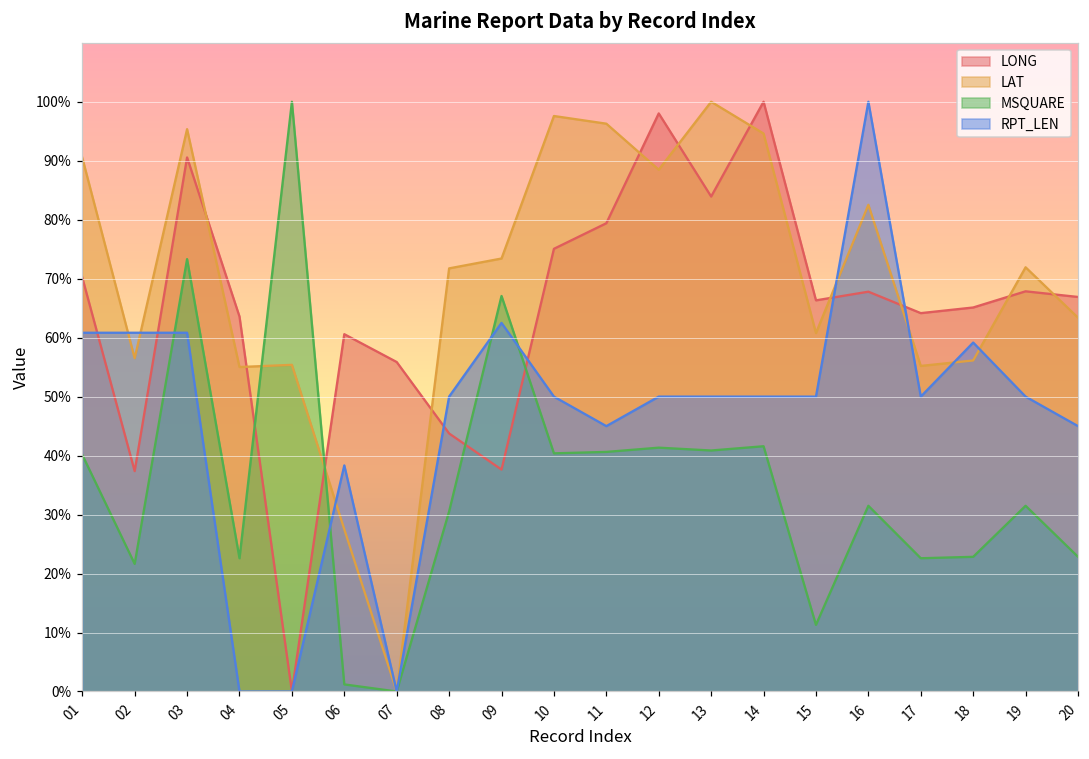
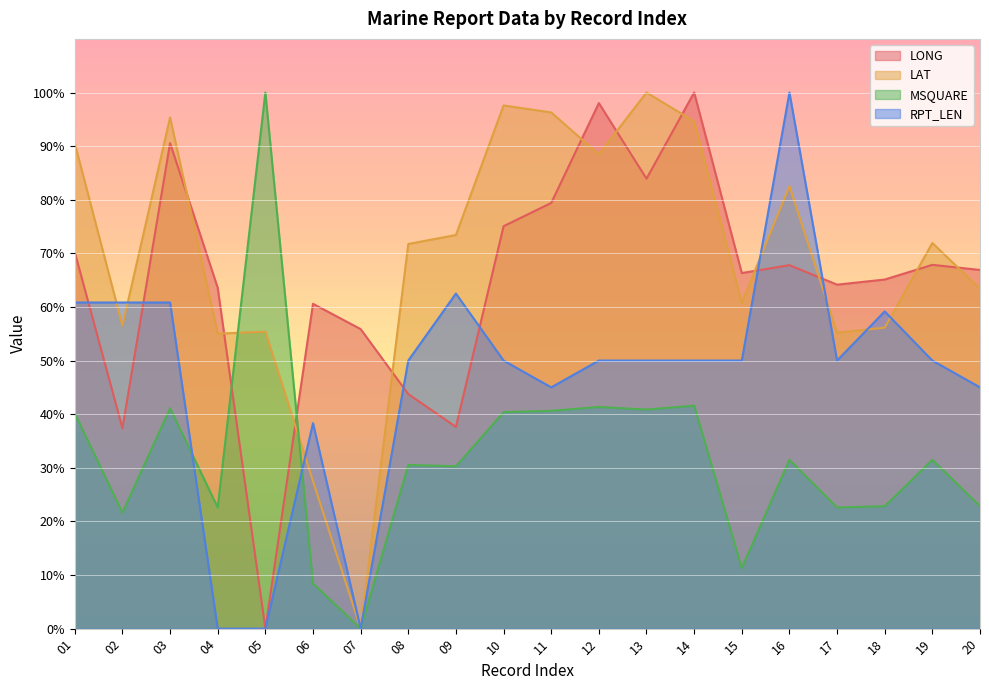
  {
    "MSQUARE": {
      "01": "40%",
      "02": "22%",
-     "03": "73%",
+     "03": "41%",
      "04": "23%",
      "05": "100%",
-     "06": "1%",
+     "06": "8%",
      "08": "31%",
-     "09": "67%",
+     "09": "30%",
      "10": "40%",
      "11": "41%",
      "12": "41%",
      "13": "41%",
      "14": "42%",
      "15": "11%",
      "16": "31%",
      "17": "23%",
      "18": "23%",
      "19": "31%",
      "20": "23%"
    },
    "RPT_LEN": {
      "01": "61%",
      "02": "61%",
      "03": "61%",
      "04": "0%",
      "06": "38%",
      "08": "50%",
      "09": "63%",
      "10": "50%",
      "11": "45%",
      "12": "50%",
      "13": "50%",
      "14": "50%",
      "15": "50%",
      "16": "100%",
      "17": "50%",
      "18": "59%",
      "19": "50%",
      "20": "45%"
    }
  }
